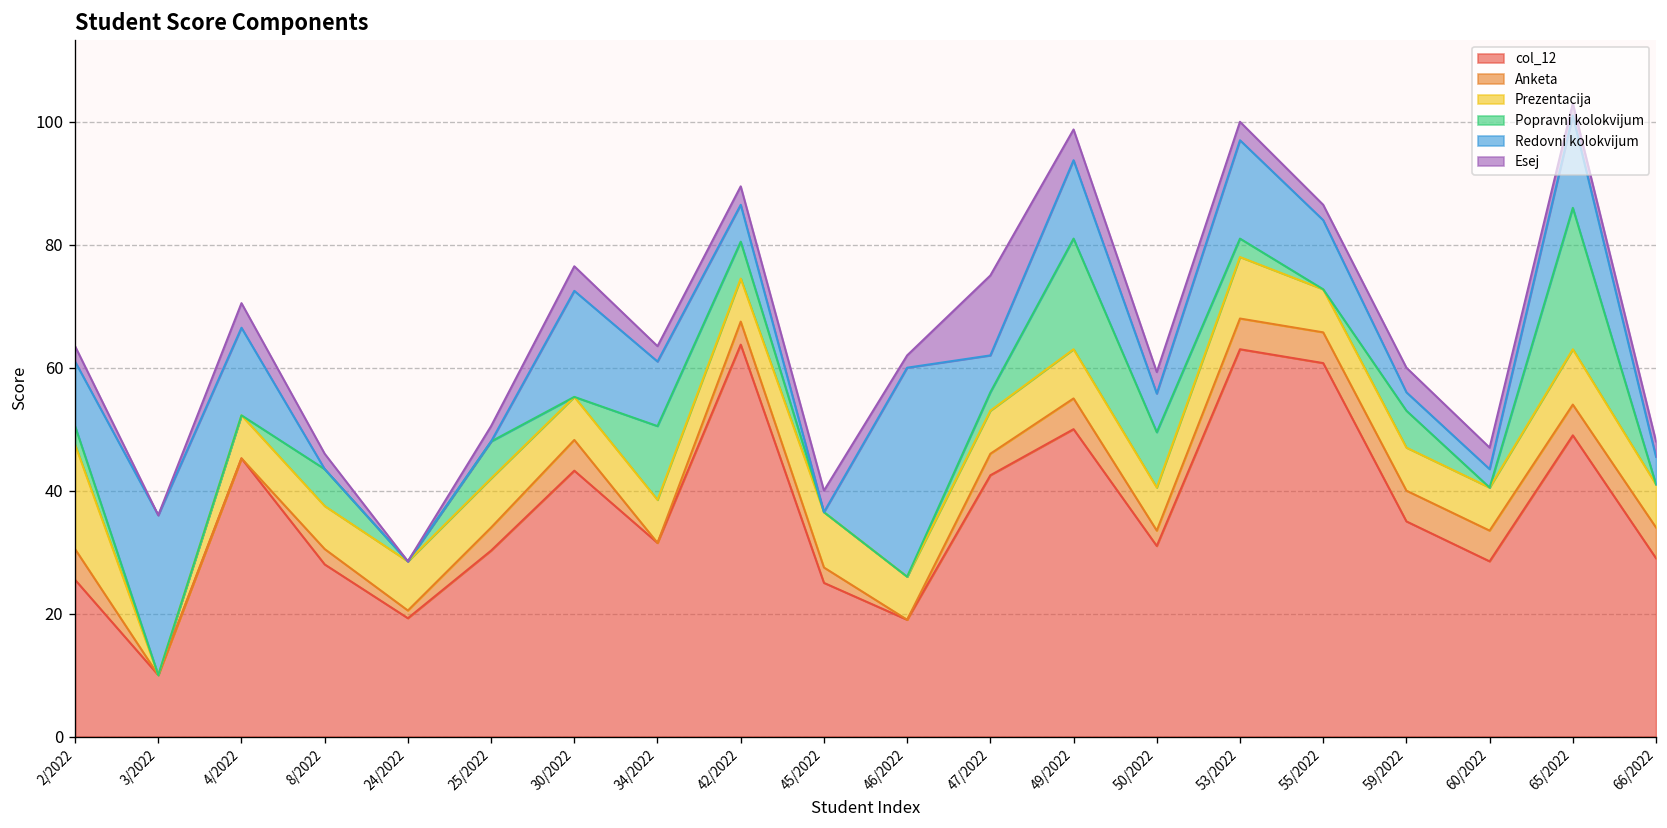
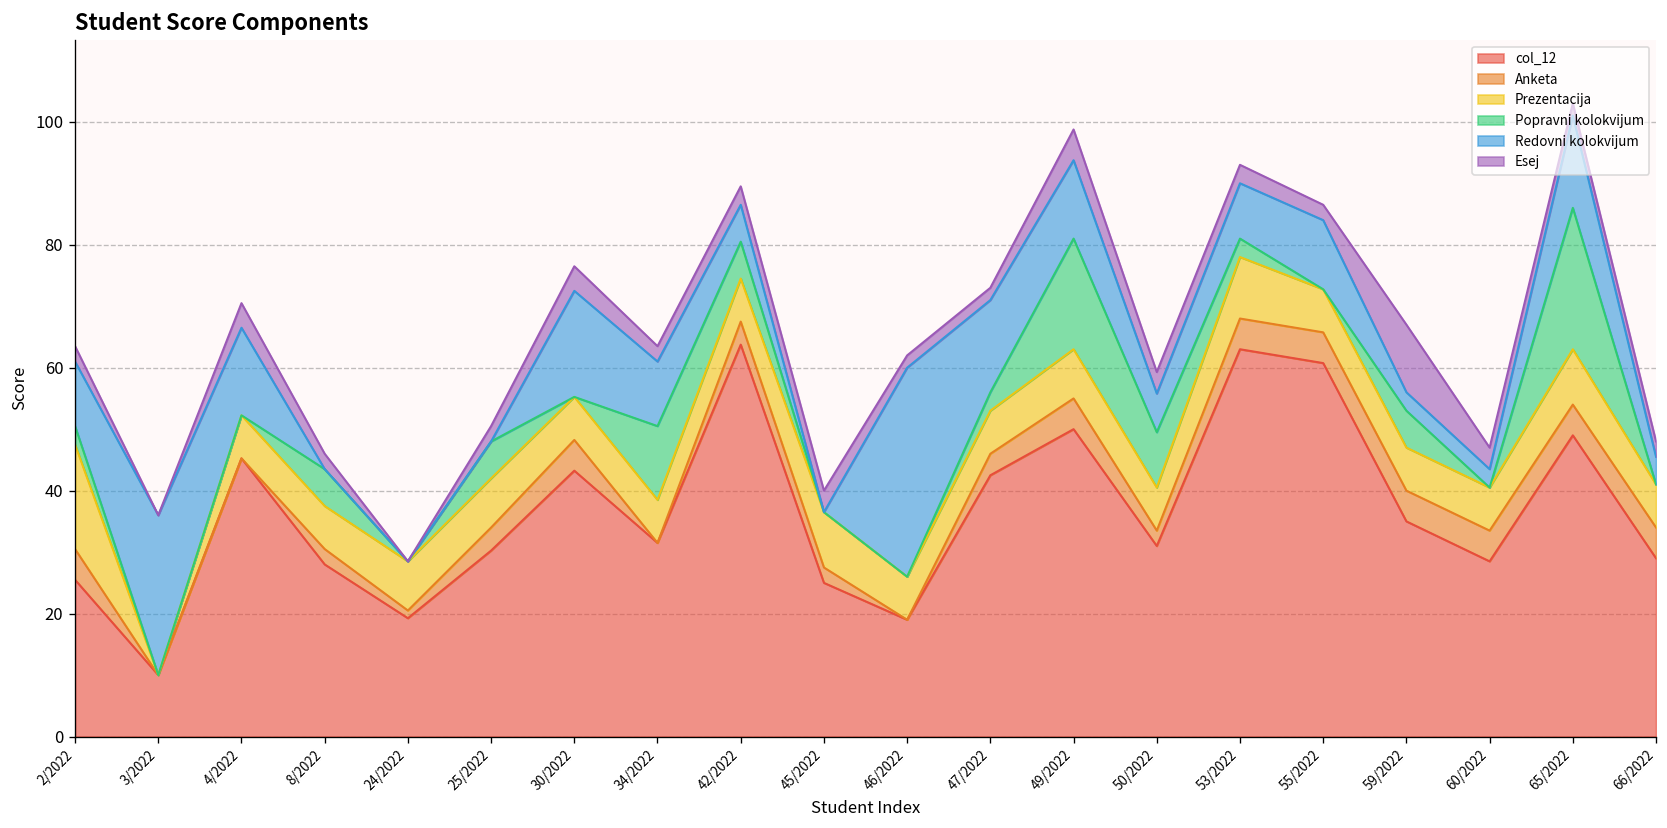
  {
    "Prezentacija": {
      "2/2022": 17,
      "8/2022": 7,
      "25/2022": 8,
      "34/2022": 7,
      "42/2022": 7,
      "47/2022": 7,
      "49/2022": 8,
      "50/2022": 7,
      "53/2022": 10,
      "59/2022": 7,
      "65/2022": 9
    },
    "Popravni kolokvijum": {
      "2/2022": 3,
      "34/2022": 12,
      "42/2022": 6,
      "47/2022": 3,
      "49/2022": 18,
      "50/2022": 9,
      "53/2022": 3,
      "59/2022": 6,
      "65/2022": 23
    },
    "Redovni kolokvijum": {
      "2/2022": 11,
      "4/2022": 14,
      "30/2022": 17,
      "34/2022": 11,
      "42/2022": 6,
      "46/2022": 34,
-     "47/2022": 6,
+     "47/2022": 15,
      "49/2022": 13,
      "50/2022": 6,
-     "53/2022": 16,
+     "53/2022": 9,
      "55/2022": 11,
      "59/2022": 3,
      "60/2022": 3,
      "66/2022": 5
    },
    "Esej": {
      "2/2022": 3,
      "4/2022": 4,
      "8/2022": 3,
      "25/2022": 3,
      "30/2022": 4,
      "34/2022": 3,
      "42/2022": 3,
      "45/2022": 4,
      "46/2022": 2,
-     "47/2022": 13,
+     "47/2022": 2,
      "49/2022": 5,
      "50/2022": 4,
      "53/2022": 3,
      "55/2022": 3,
-     "59/2022": 4,
+     "59/2022": 11,
      "60/2022": 4,
      "66/2022": 3
    }
  }
